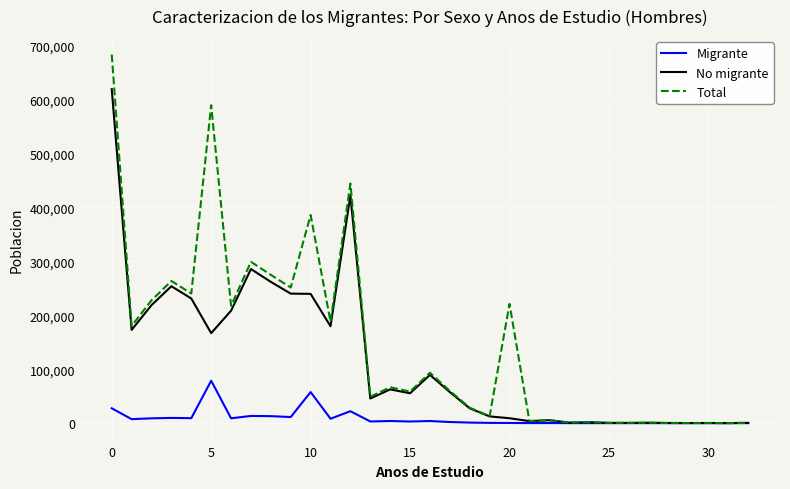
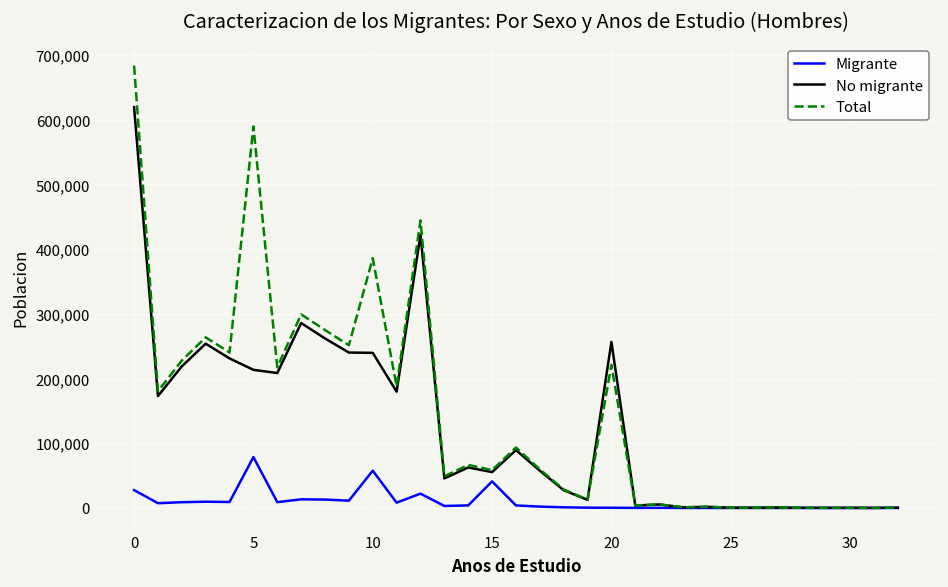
  {
    "Migrante": {
      "0": "30,000",
      "5": "80,000",
      "10": "60,000",
-     "15": "0",
+     "15": "40,000",
      "20": "0"
    },
    "No migrante": {
      "0": "620,000",
-     "5": "170,000",
+     "5": "210,000",
      "10": "240,000",
-     "20": "10,000"
+     "20": "260,000"
    },
    "Total": {
      "0": "680,000",
      "5": "590,000",
      "10": "390,000",
      "20": "220,000"
    }
  }
